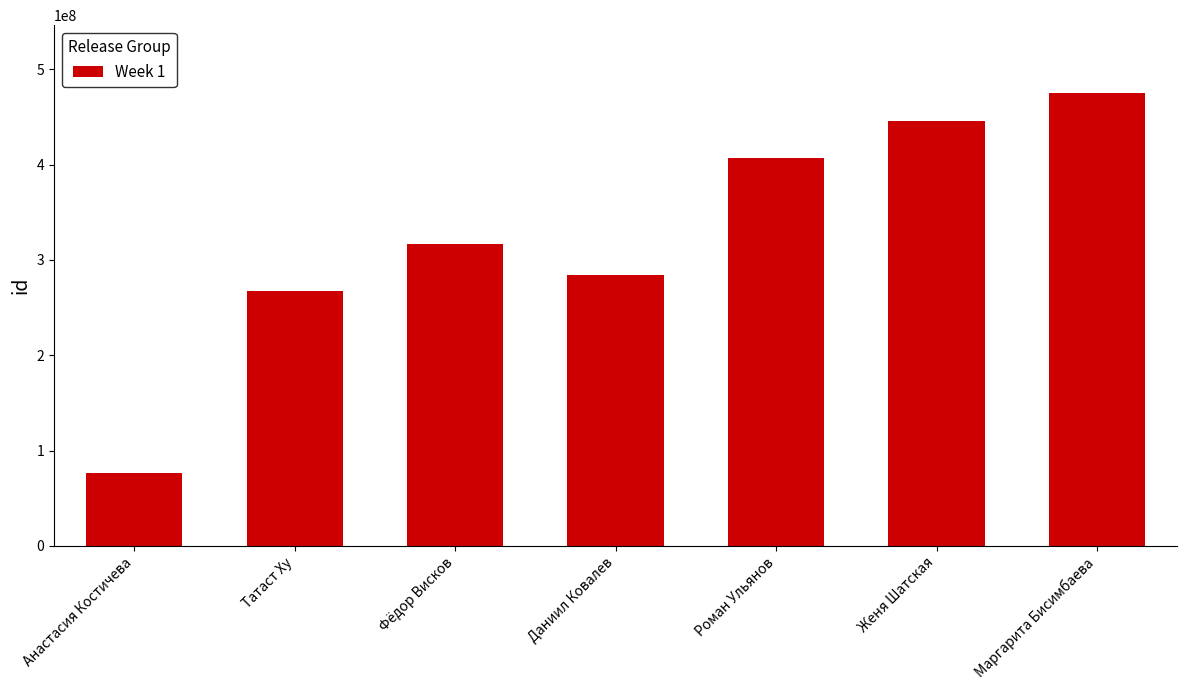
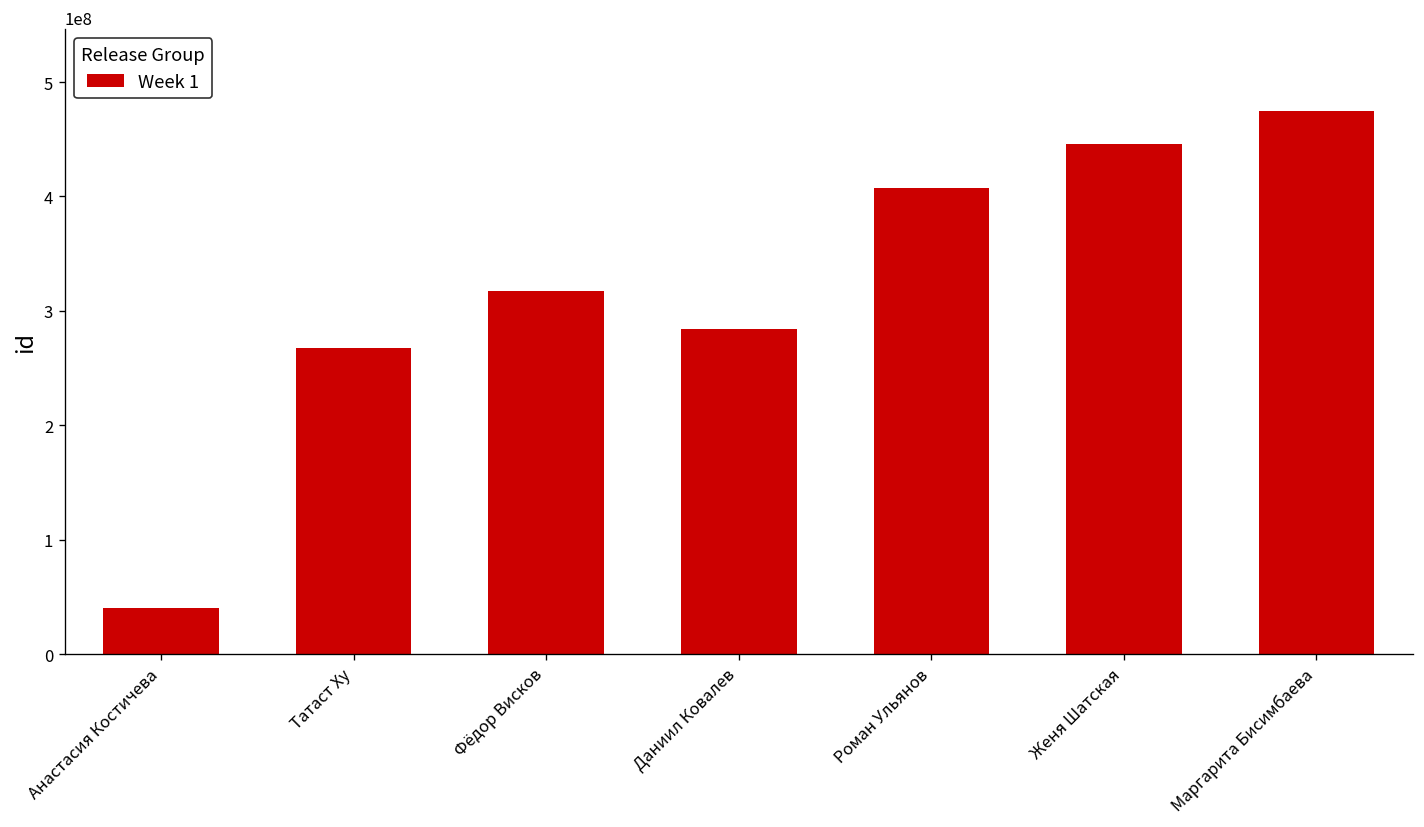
  {
-   "Анастасия Костичева": 80000000,
+   "Анастасия Костичева": 40000000,
    "Татаст Ху": 270000000,
    "Фёдор Висков": 320000000,
    "Даниил Ковалев": 280000000,
    "Роман Ульянов": 410000000,
    "Женя Шатская": 450000000,
    "Маргарита Бисимбаева": 470000000
  }
